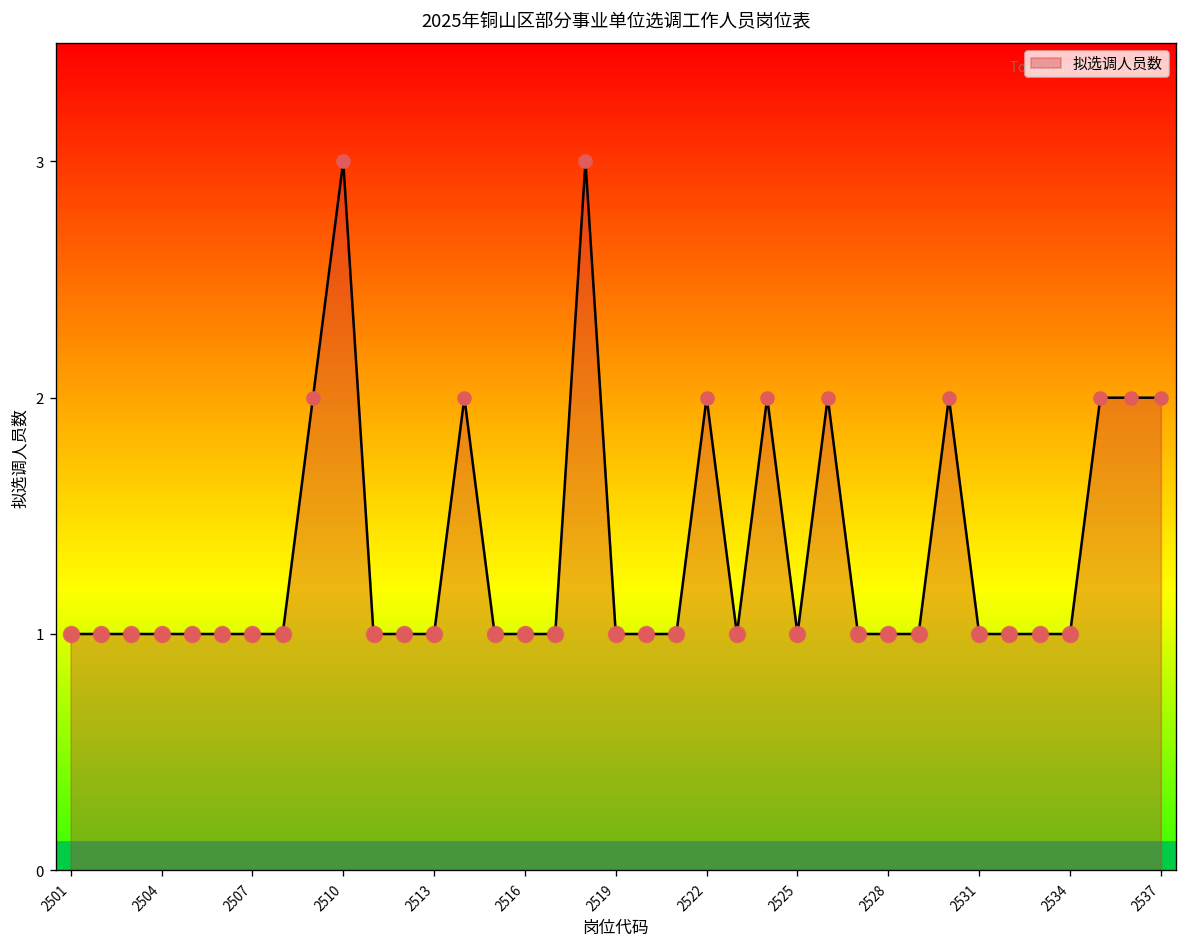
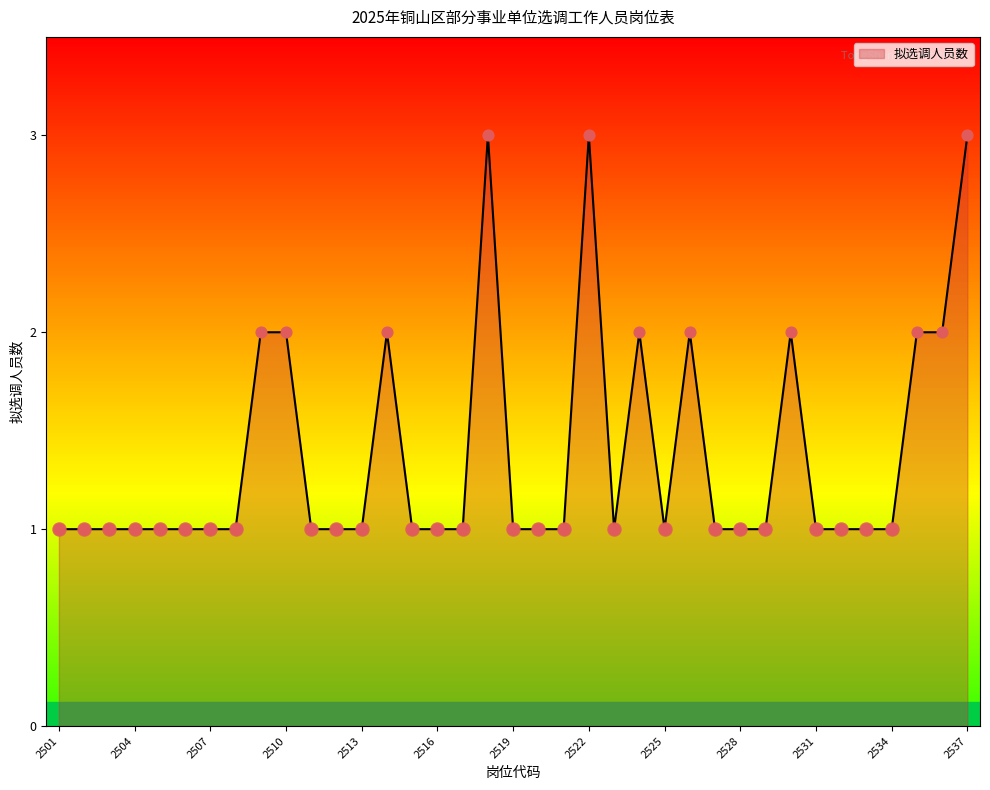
  {
    "拟选调人员数": {
-     "2510": 3,
-     "2522": 2,
-     "2537": 2
+     "2510": 2,
+     "2522": 3,
+     "2537": 3
    }
  }
